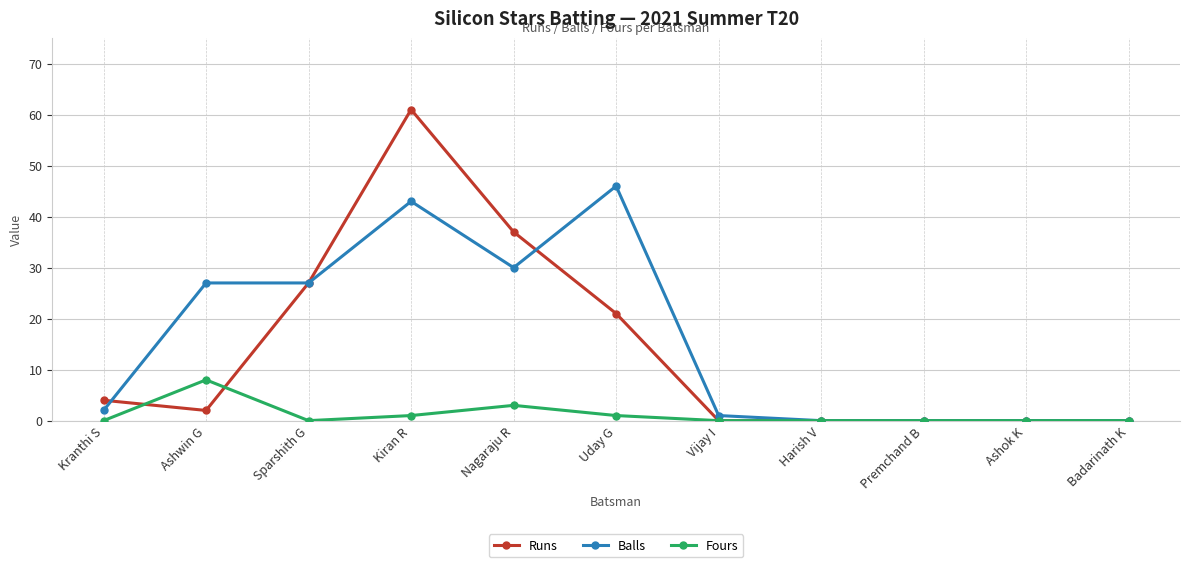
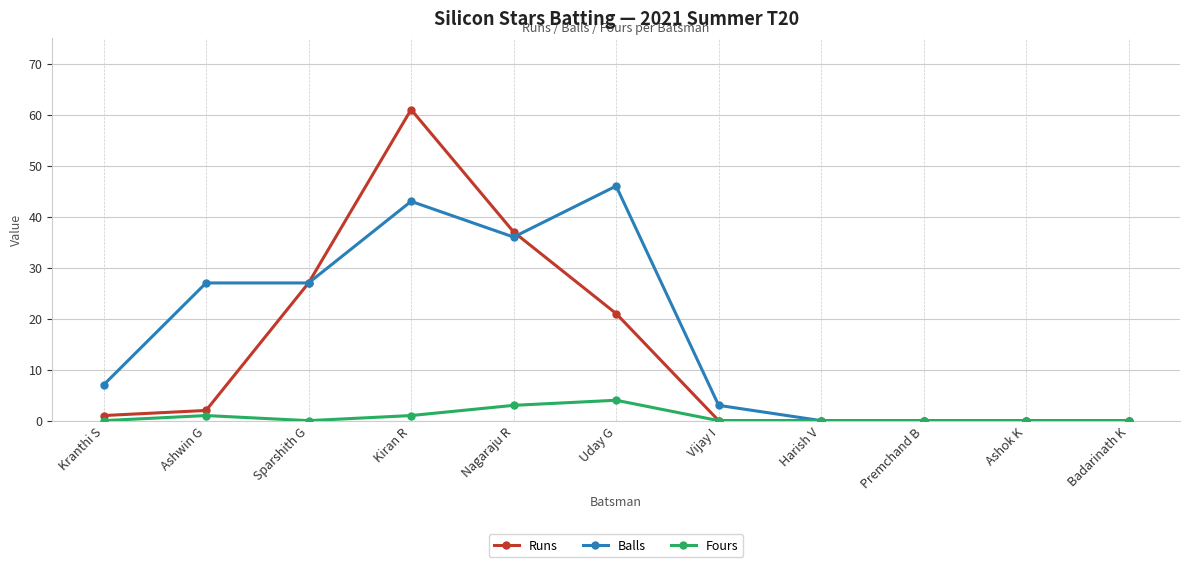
  {
    "Runs": {
-     "Kranthi S": 4,
+     "Kranthi S": 1,
      "Ashwin G": 2,
      "Kiran R": 61,
      "Nagaraju R": 37,
      "Uday G": 21
    },
    "Balls": {
-     "Kranthi S": 2,
+     "Kranthi S": 7,
      "Ashwin G": 27,
      "Kiran R": 43,
-     "Nagaraju R": 30,
+     "Nagaraju R": 36,
      "Uday G": 46,
-     "Vijay I": 1
+     "Vijay I": 3
    },
    "Fours": {
      "Kranthi S": 0,
-     "Ashwin G": 8,
+     "Ashwin G": 1,
      "Sparshith G": 0,
      "Kiran R": 1,
      "Nagaraju R": 3,
-     "Uday G": 1
+     "Uday G": 4
    }
  }
